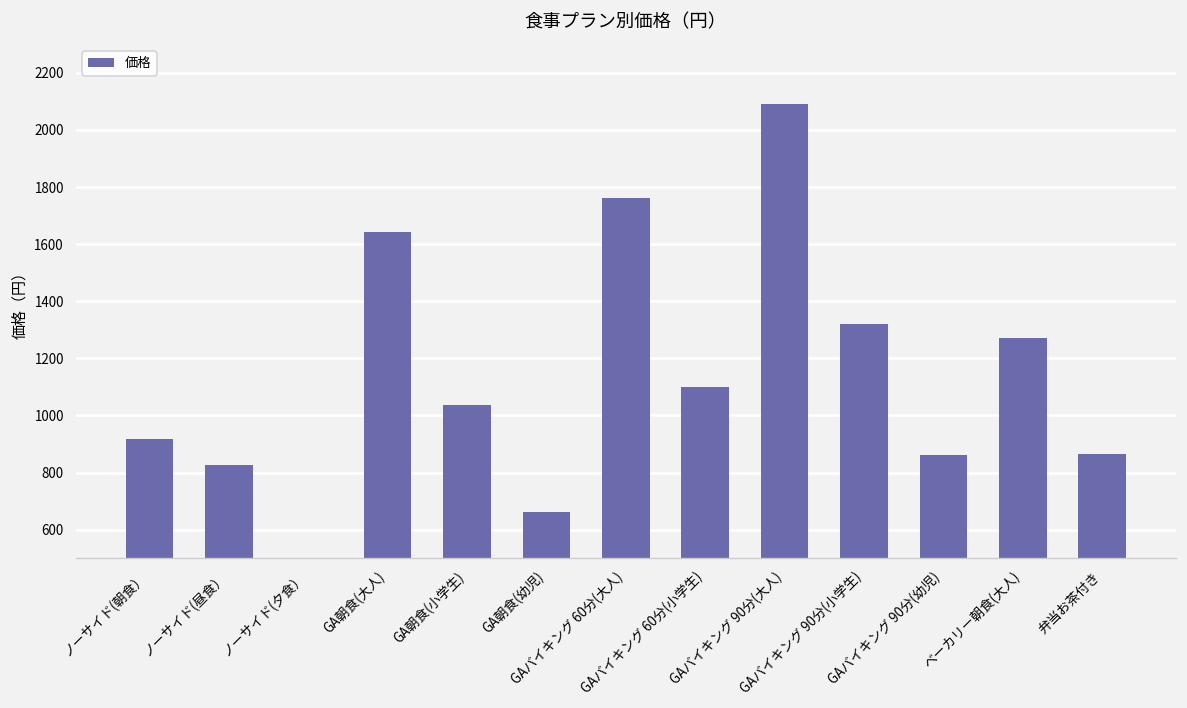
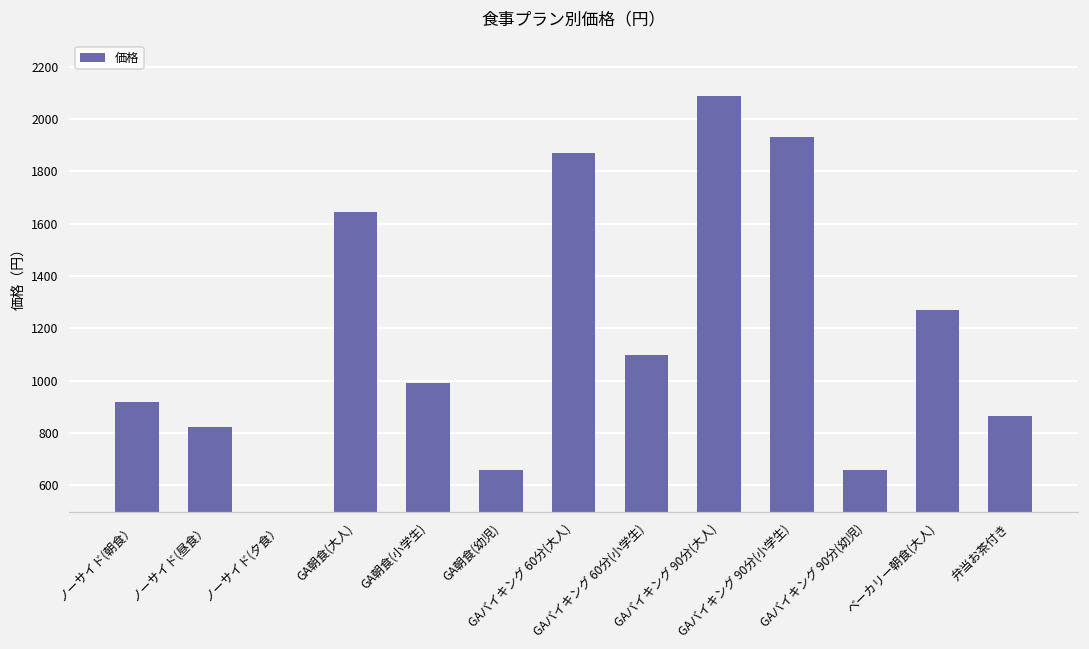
  {
    "ノーサイド(朝食）": 920,
    "ノーサイド(昼食）": 830,
    "GA朝食(大人)": 1640,
-   "GA朝食(小学生)": 1040,
+   "GA朝食(小学生)": 990,
    "GA朝食(幼児)": 660,
-   "GAバイキング 60分(大人)": 1760,
+   "GAバイキング 60分(大人)": 1870,
    "GAバイキング 60分(小学生)": 1100,
    "GAバイキング 90分(大人)": 2090,
-   "GAバイキング 90分(小学生)": 1320,
-   "GAバイキング 90分(幼児)": 860,
+   "GAバイキング 90分(小学生)": 1930,
+   "GAバイキング 90分(幼児)": 660,
    "ベーカリー朝食(大人)": 1270,
    "弁当お茶付き": 860
  }
